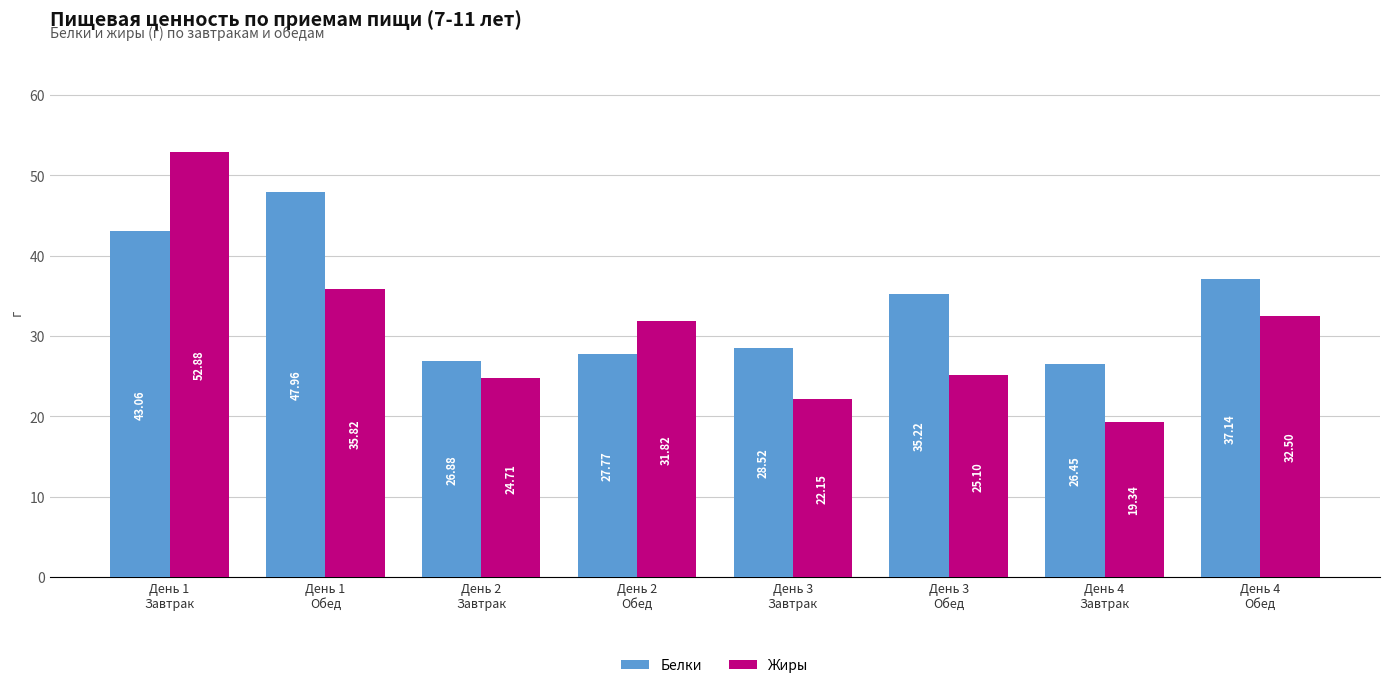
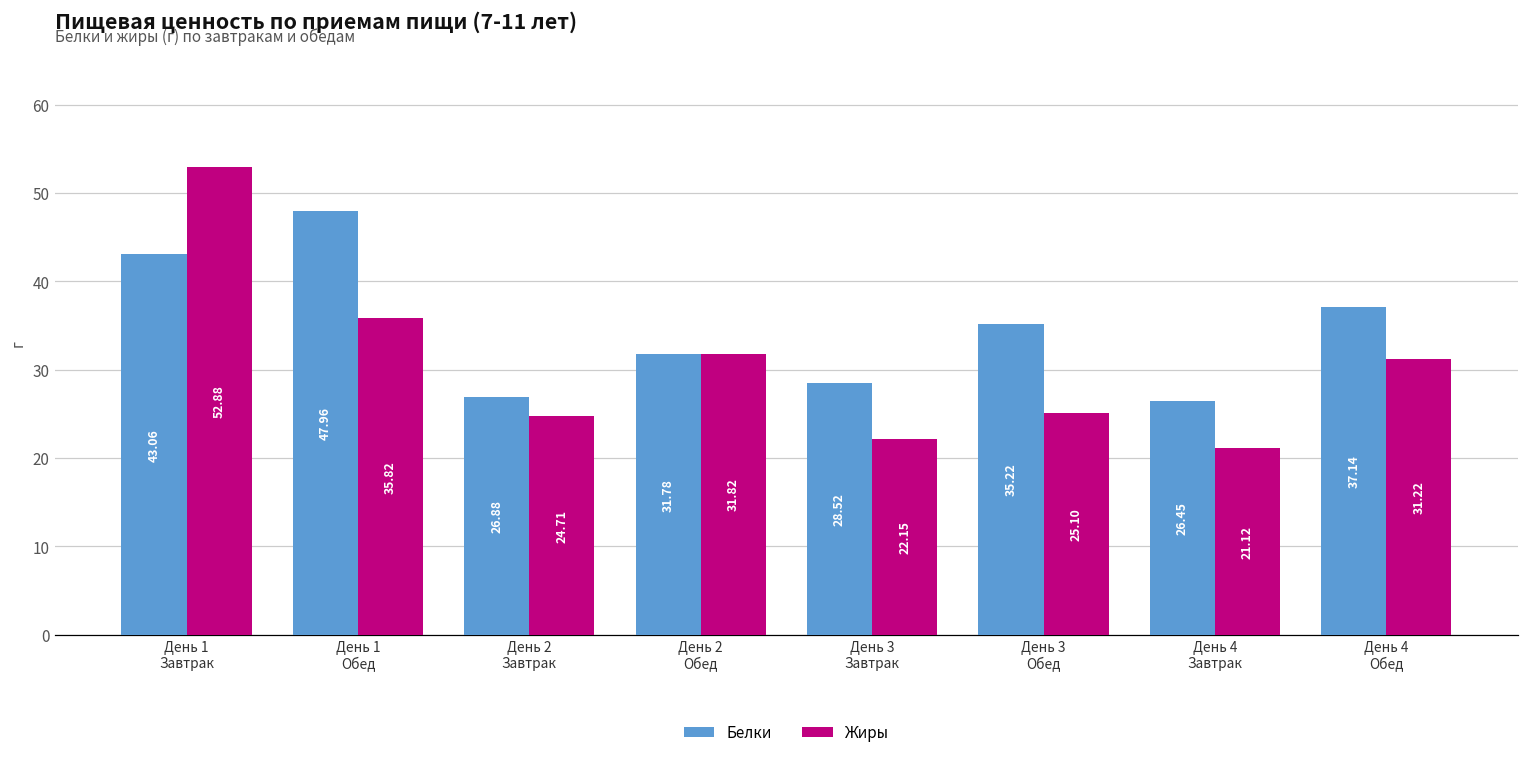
  {
    "Белки": {
      "День 1 Завтрак": 43.06,
      "День 1 Обед": 47.96,
      "День 2 Завтрак": 26.88,
-     "День 2 Обед": 27.77,
+     "День 2 Обед": 31.78,
      "День 3 Завтрак": 28.52,
      "День 3 Обед": 35.22,
      "День 4 Завтрак": 26.45,
      "День 4 Обед": 37.14
    },
    "Жиры": {
      "День 1 Завтрак": 52.88,
      "День 1 Обед": 35.82,
      "День 2 Завтрак": 24.71,
      "День 2 Обед": 31.82,
      "День 3 Завтрак": 22.15,
      "День 3 Обед": 25.10,
-     "День 4 Завтрак": 19.34,
-     "День 4 Обед": 32.50
+     "День 4 Завтрак": 21.12,
+     "День 4 Обед": 31.22
    }
  }
